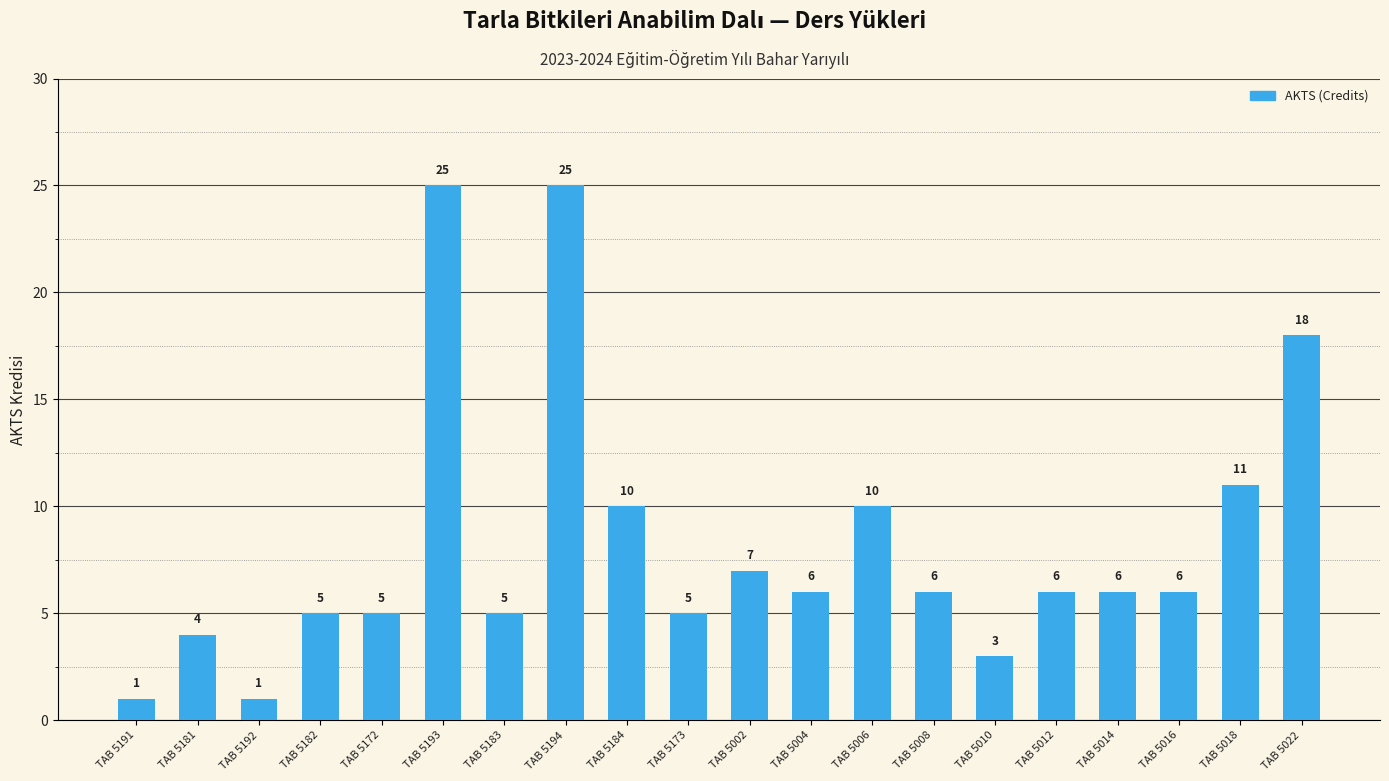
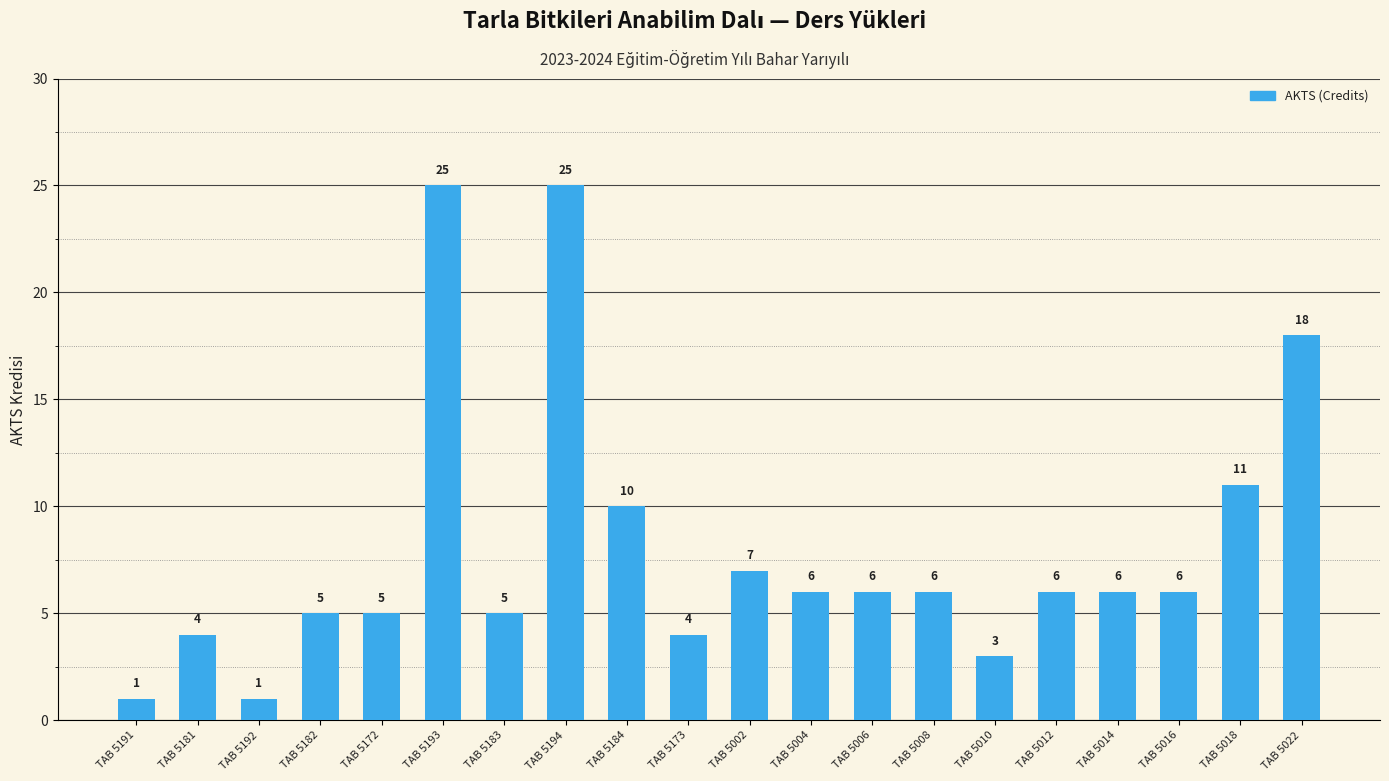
  {
    "TAB 5191": 1,
    "TAB 5181": 4,
    "TAB 5192": 1,
    "TAB 5182": 5,
    "TAB 5172": 5,
    "TAB 5193": 25,
    "TAB 5183": 5,
    "TAB 5194": 25,
    "TAB 5184": 10,
-   "TAB 5173": 5,
+   "TAB 5173": 4,
    "TAB 5002": 7,
    "TAB 5004": 6,
-   "TAB 5006": 10,
+   "TAB 5006": 6,
    "TAB 5008": 6,
    "TAB 5010": 3,
    "TAB 5012": 6,
    "TAB 5014": 6,
    "TAB 5016": 6,
    "TAB 5018": 11,
    "TAB 5022": 18
  }
